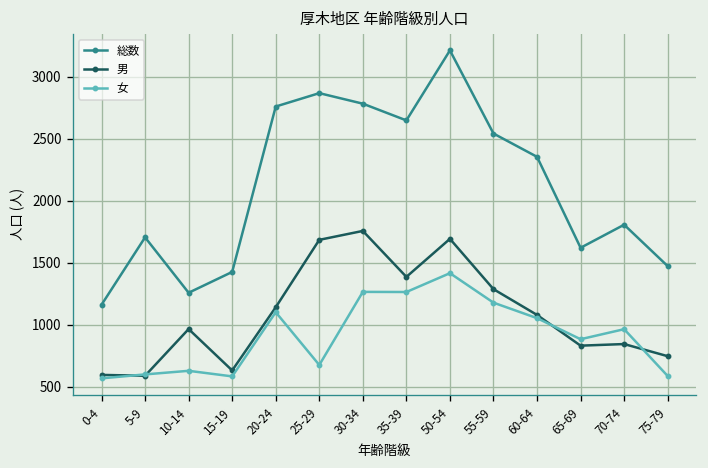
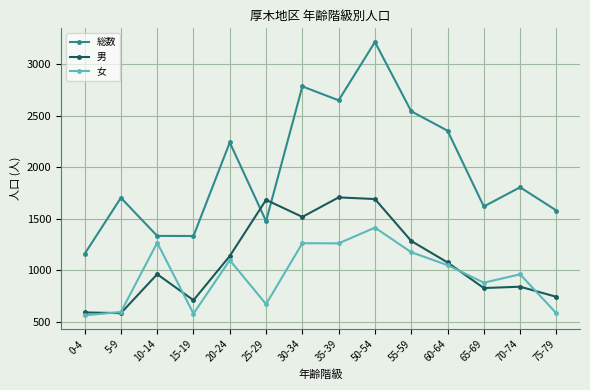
  {
    "総数": {
      "0-4": 1160,
      "5-9": 1700,
-     "10-14": 1260,
-     "15-19": 1430,
-     "20-24": 2760,
-     "25-29": 2870,
+     "10-14": 1340,
+     "15-19": 1330,
+     "20-24": 2240,
+     "25-29": 1480,
      "30-34": 2780,
      "35-39": 2650,
      "50-54": 3210,
      "55-59": 2540,
      "60-64": 2350,
      "65-69": 1620,
      "70-74": 1810,
-     "75-79": 1470
+     "75-79": 1580
    },
    "男": {
      "0-4": 590,
      "10-14": 960,
-     "15-19": 630,
+     "15-19": 710,
      "20-24": 1140,
      "25-29": 1680,
-     "30-34": 1760,
-     "35-39": 1390,
+     "30-34": 1520,
+     "35-39": 1710,
      "50-54": 1690,
      "55-59": 1290,
      "60-64": 1080,
      "65-69": 830,
      "70-74": 840,
      "75-79": 750
    },
    "女": {
      "0-4": 570,
-     "10-14": 630,
+     "10-14": 1270,
      "15-19": 580,
      "20-24": 1100,
      "25-29": 670,
      "30-34": 1260,
      "35-39": 1260,
      "50-54": 1420,
      "55-59": 1180,
      "60-64": 1050,
      "65-69": 880,
      "70-74": 960,
      "75-79": 590
    }
  }
